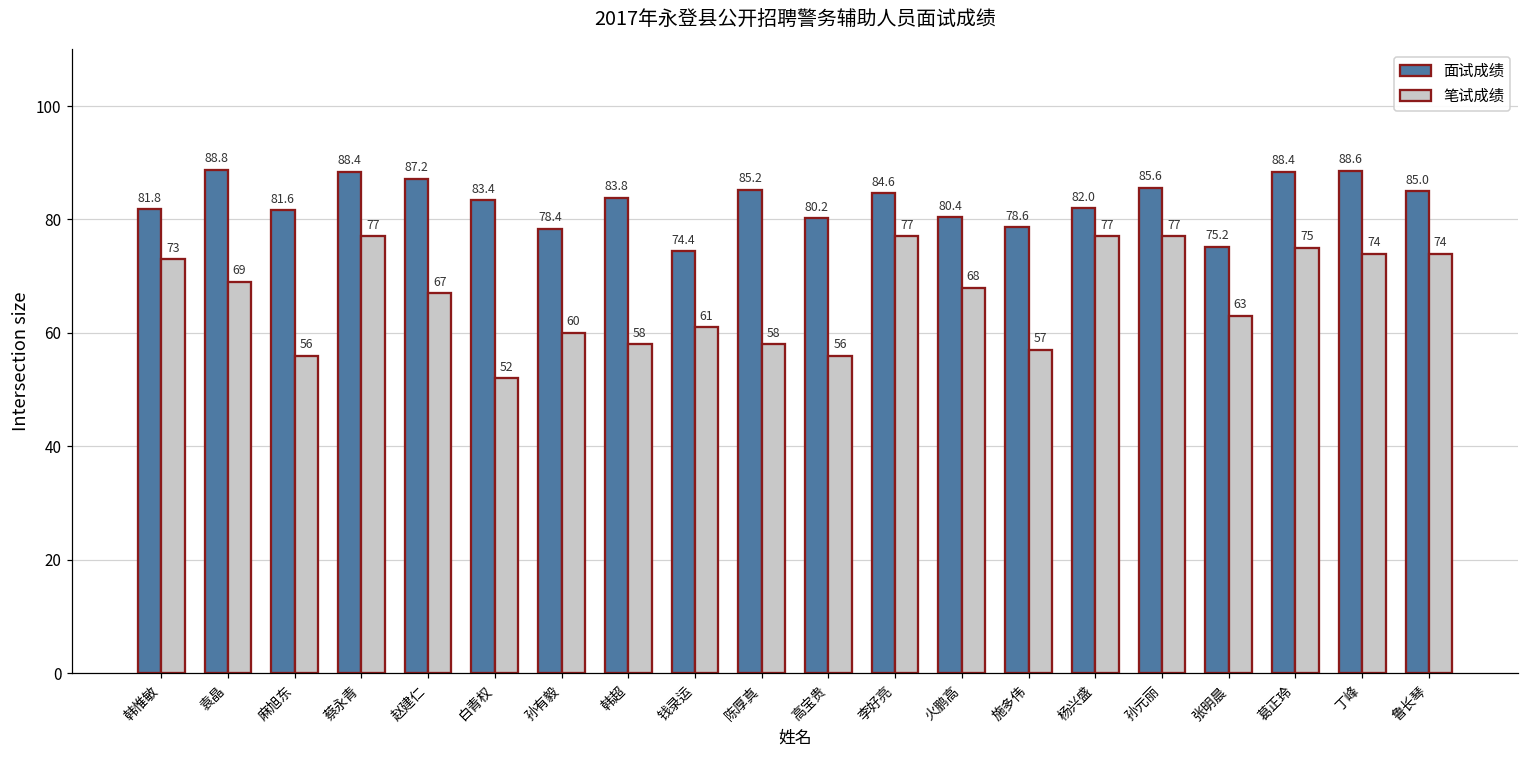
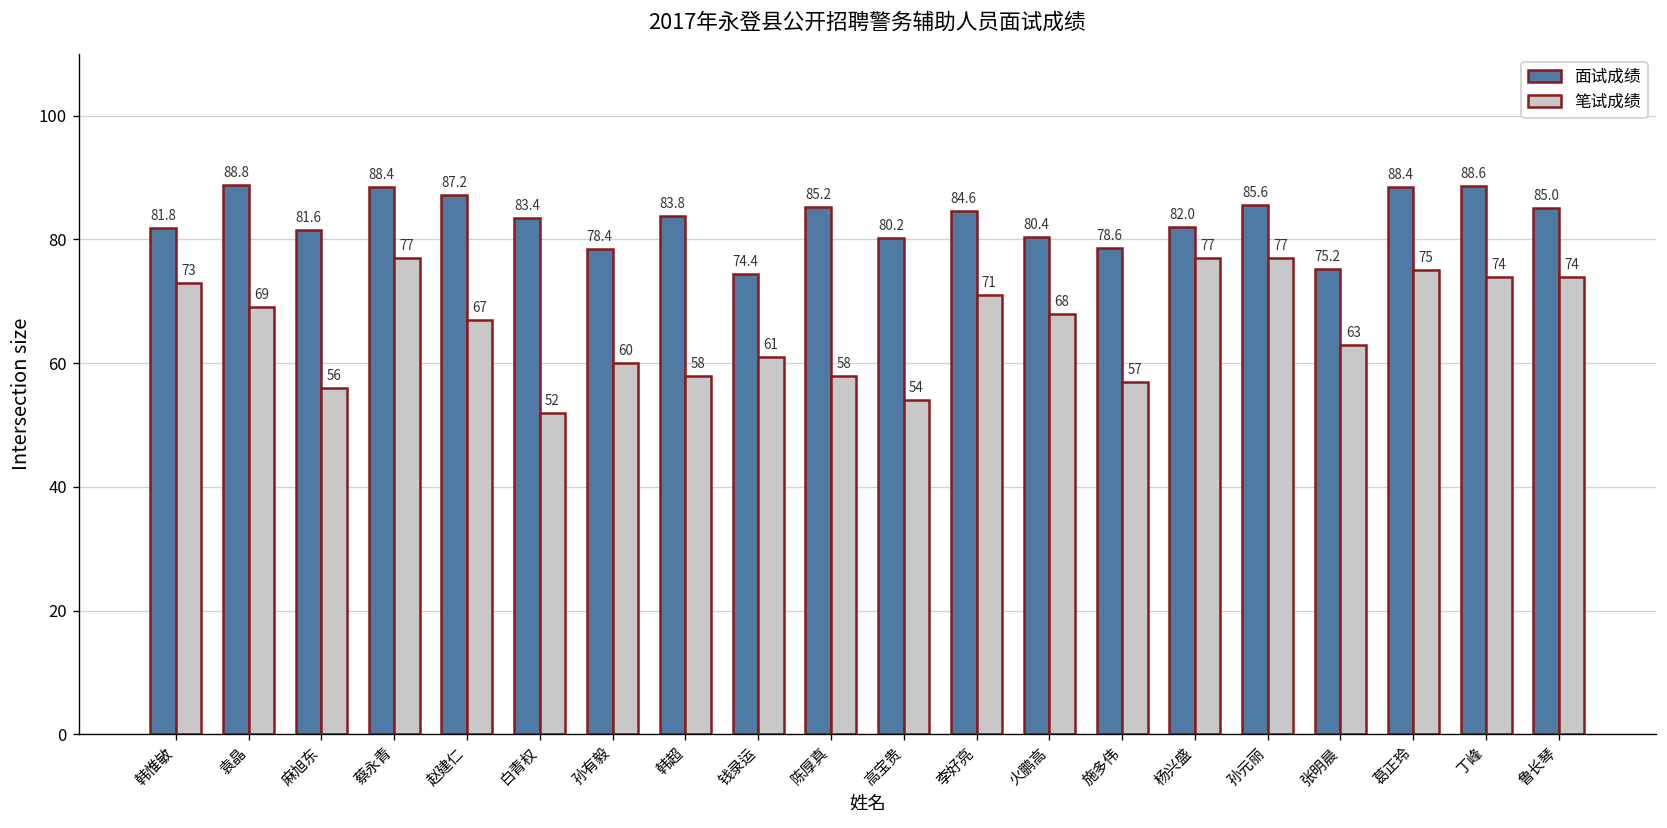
  {
    "面试成绩": {
      "韩惟敏": 81.8,
      "袁晶": 88.8,
      "麻旭东": 81.6,
      "蔡永青": 88.4,
      "赵建仁": 87.2,
      "白青权": 83.4,
      "孙有毅": 78.4,
      "韩超": 83.8,
      "钱录运": 74.4,
      "陈厚真": 85.2,
      "高宝贵": 80.2,
      "李好亮": 84.6,
      "火鹏高": 80.4,
      "施多伟": 78.6,
      "杨兴盛": 82.0,
      "孙元丽": 85.6,
      "张明晨": 75.2,
      "葛正玲": 88.4,
      "丁峰": 88.6,
      "鲁长琴": 85.0
    },
    "笔试成绩": {
      "韩惟敏": 73,
      "袁晶": 69,
      "麻旭东": 56,
      "蔡永青": 77,
      "赵建仁": 67,
      "白青权": 52,
      "孙有毅": 60,
      "韩超": 58,
      "钱录运": 61,
      "陈厚真": 58,
-     "高宝贵": 56,
-     "李好亮": 77,
+     "高宝贵": 54,
+     "李好亮": 71,
      "火鹏高": 68,
      "施多伟": 57,
      "杨兴盛": 77,
      "孙元丽": 77,
      "张明晨": 63,
      "葛正玲": 75,
      "丁峰": 74,
      "鲁长琴": 74
    }
  }
